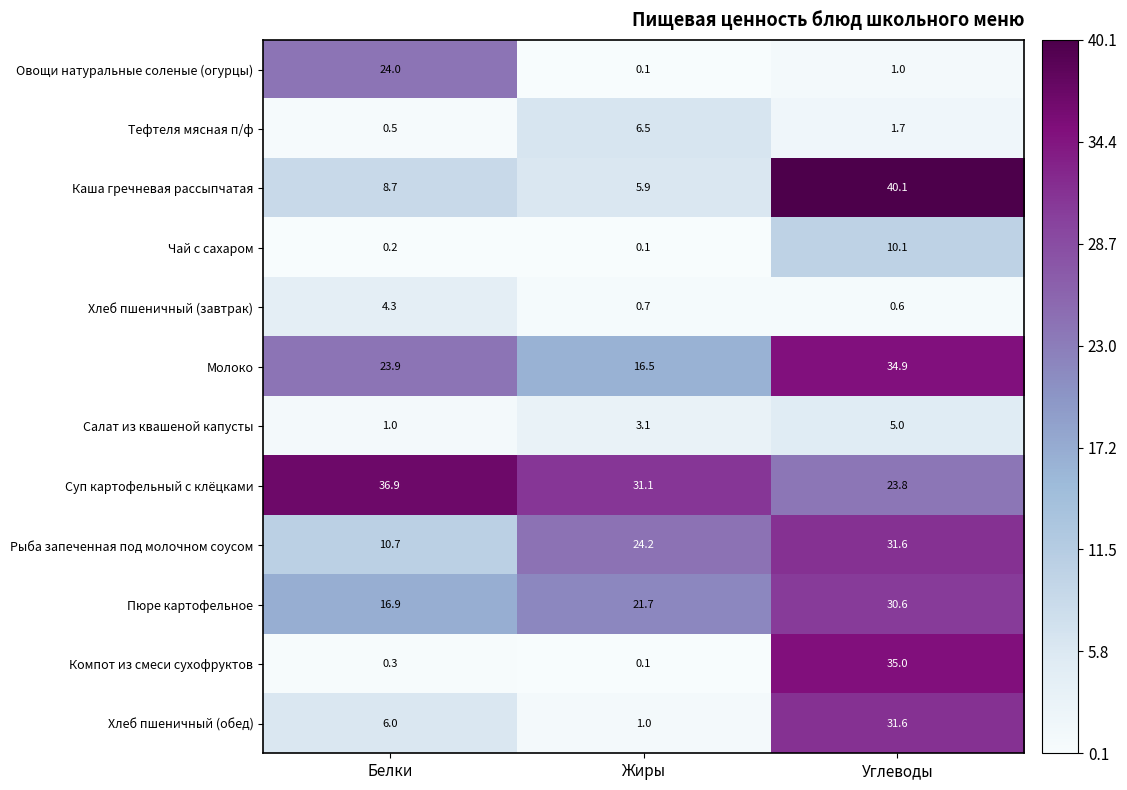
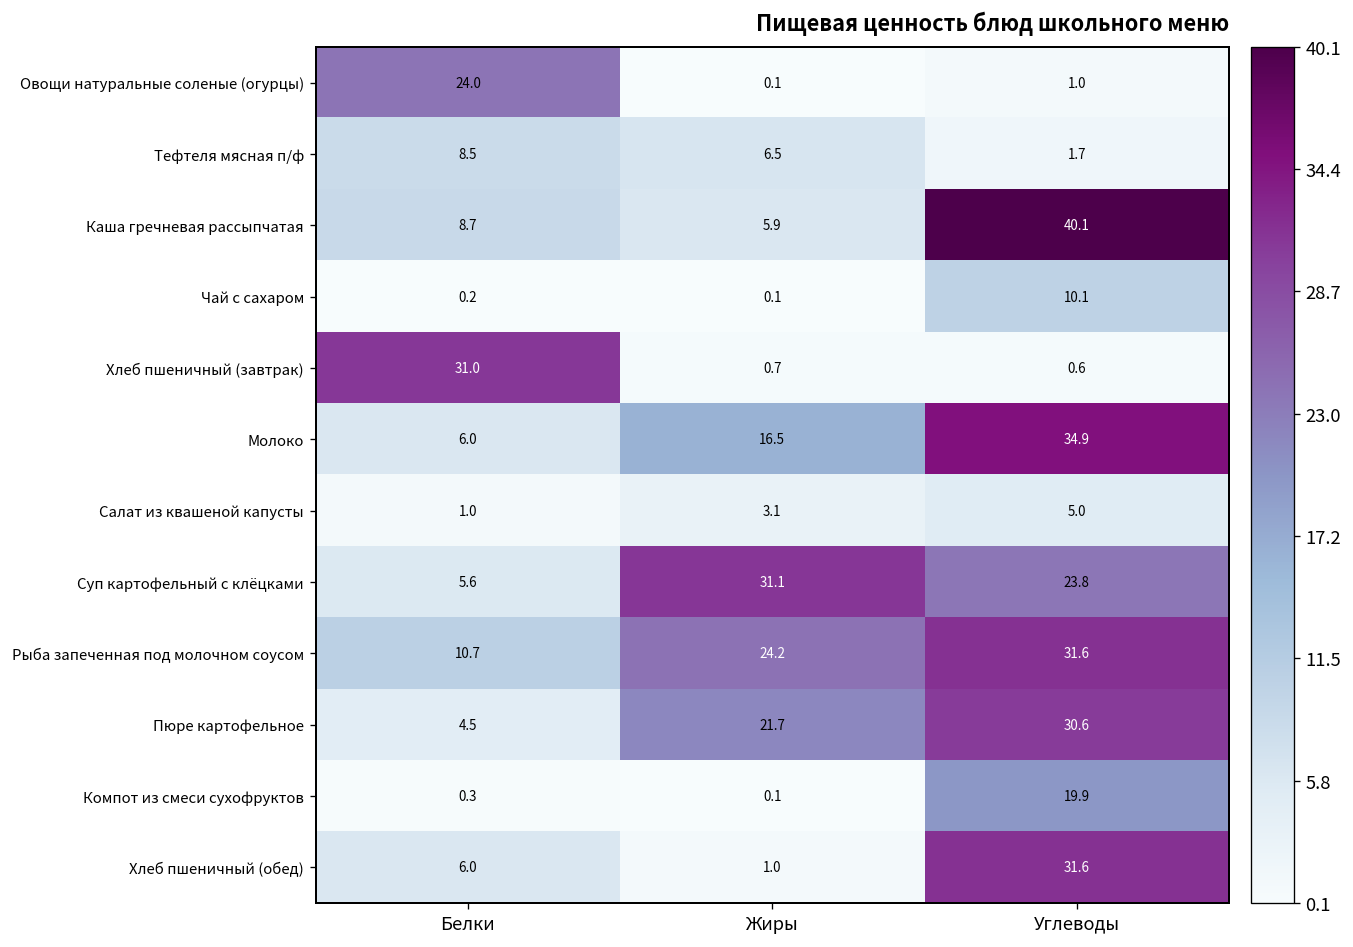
  {
    "Овощи натуральные соленые (огурцы)": {
      "Белки": 24.0,
      "Жиры": 0.1,
      "Углеводы": 1.0
    },
    "Тефтеля мясная п/ф": {
-     "Белки": 0.5,
+     "Белки": 8.5,
      "Жиры": 6.5,
      "Углеводы": 1.7
    },
    "Каша гречневая рассыпчатая": {
      "Белки": 8.7,
      "Жиры": 5.9,
      "Углеводы": 40.1
    },
    "Чай с сахаром": {
      "Белки": 0.2,
      "Жиры": 0.1,
      "Углеводы": 10.1
    },
    "Хлеб пшеничный (завтрак)": {
-     "Белки": 4.3,
+     "Белки": 31.0,
      "Жиры": 0.7,
      "Углеводы": 0.6
    },
    "Молоко": {
-     "Белки": 23.9,
+     "Белки": 6.0,
      "Жиры": 16.5,
      "Углеводы": 34.9
    },
    "Салат из квашеной капусты": {
      "Белки": 1.0,
      "Жиры": 3.1,
      "Углеводы": 5.0
    },
    "Суп картофельный с клёцками": {
-     "Белки": 36.9,
+     "Белки": 5.6,
      "Жиры": 31.1,
      "Углеводы": 23.8
    },
    "Рыба запеченная под молочном соусом": {
      "Белки": 10.7,
      "Жиры": 24.2,
      "Углеводы": 31.6
    },
    "Пюре картофельное": {
-     "Белки": 16.9,
+     "Белки": 4.5,
      "Жиры": 21.7,
      "Углеводы": 30.6
    },
    "Компот из смеси сухофруктов": {
      "Белки": 0.3,
      "Жиры": 0.1,
-     "Углеводы": 35.0
+     "Углеводы": 19.9
    },
    "Хлеб пшеничный (обед)": {
      "Белки": 6.0,
      "Жиры": 1.0,
      "Углеводы": 31.6
    }
  }
